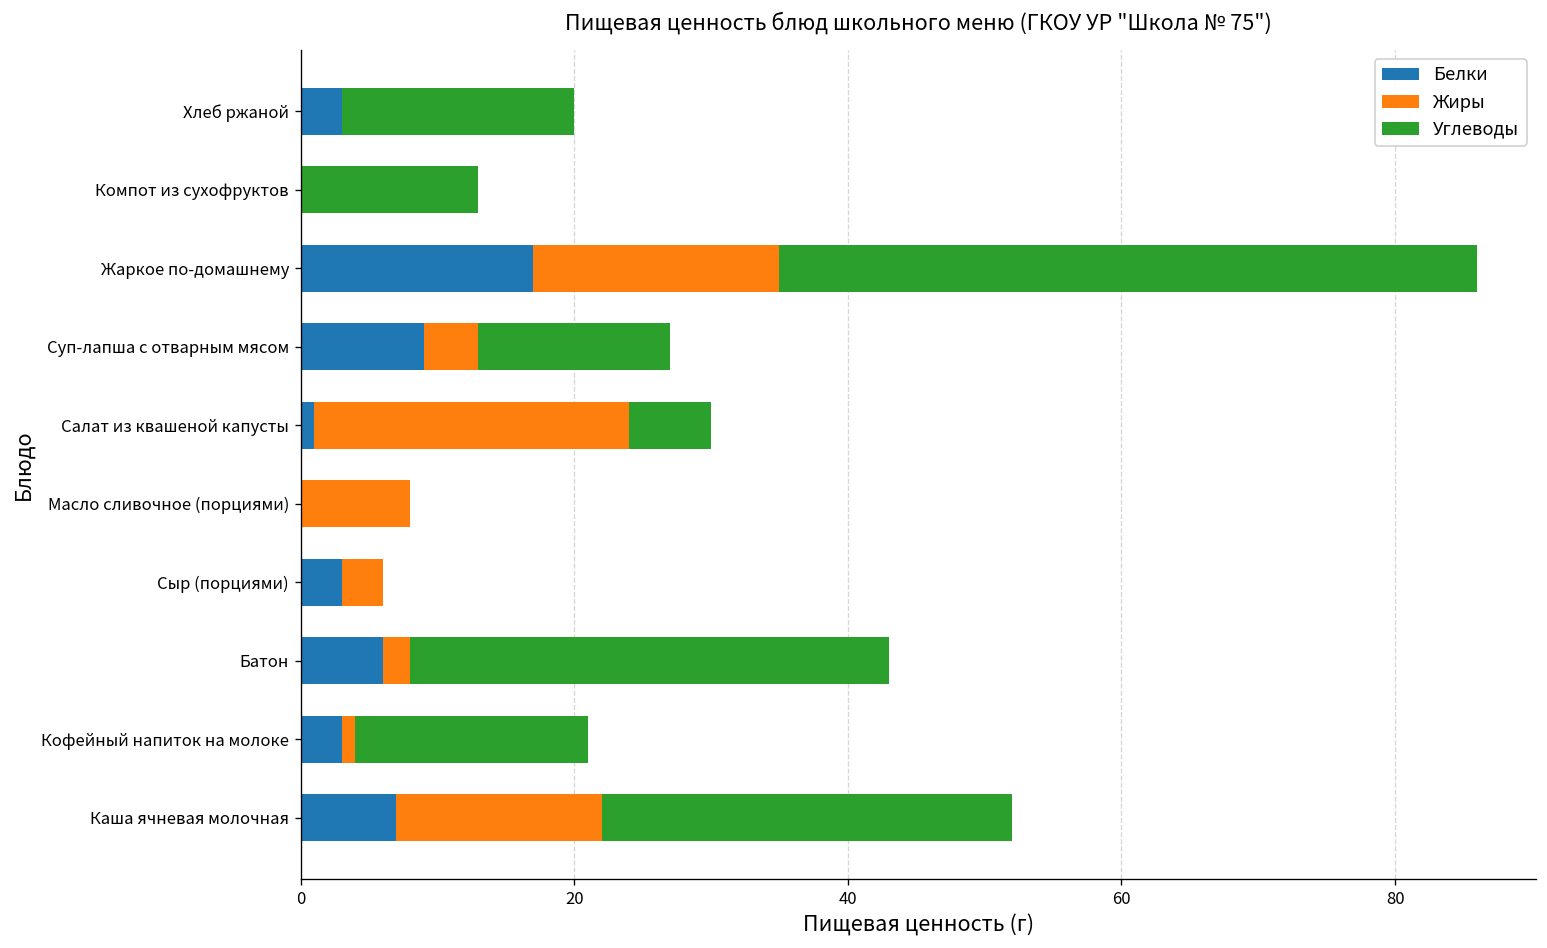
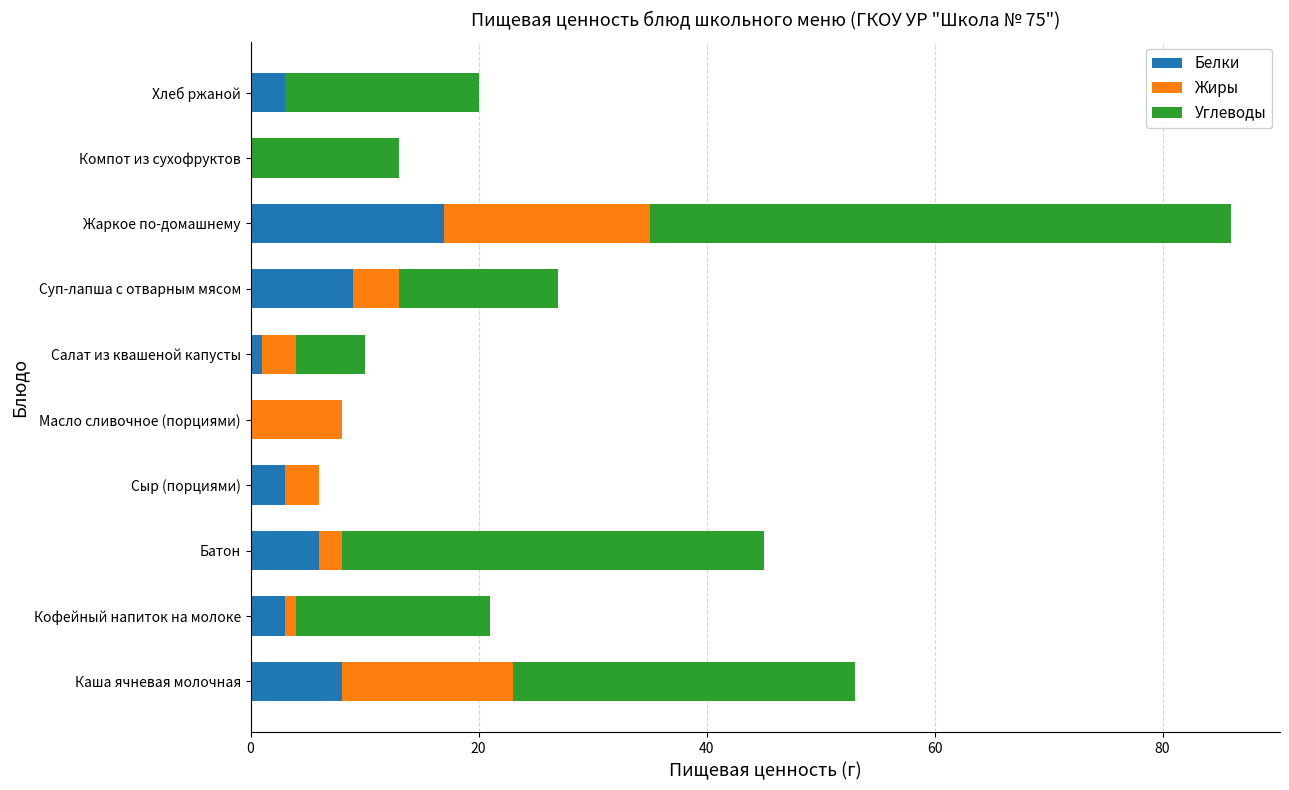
  {
    "Белки": {
      "Хлеб ржаной": 3,
      "Компот из сухофруктов": 0,
      "Жаркое по-домашнему": 17,
      "Суп-лапша с отварным мясом": 9,
      "Салат из квашеной капусты": 1,
      "Масло сливочное (порциями)": 0,
      "Сыр (порциями)": 3,
      "Батон": 6,
      "Кофейный напиток на молоке": 3,
-     "Каша ячневая молочная": 7
+     "Каша ячневая молочная": 8
    },
    "Жиры": {
      "Хлеб ржаной": 0,
      "Компот из сухофруктов": 0,
      "Жаркое по-домашнему": 18,
      "Суп-лапша с отварным мясом": 4,
-     "Салат из квашеной капусты": 23,
+     "Салат из квашеной капусты": 3,
      "Масло сливочное (порциями)": 8,
      "Сыр (порциями)": 3,
      "Батон": 2,
      "Кофейный напиток на молоке": 1,
      "Каша ячневая молочная": 15
    },
    "Углеводы": {
      "Хлеб ржаной": 17,
      "Компот из сухофруктов": 13,
      "Жаркое по-домашнему": 51,
      "Суп-лапша с отварным мясом": 14,
      "Салат из квашеной капусты": 6,
      "Масло сливочное (порциями)": 0,
      "Сыр (порциями)": 0,
-     "Батон": 35,
+     "Батон": 37,
      "Кофейный напиток на молоке": 17,
      "Каша ячневая молочная": 30
    }
  }
